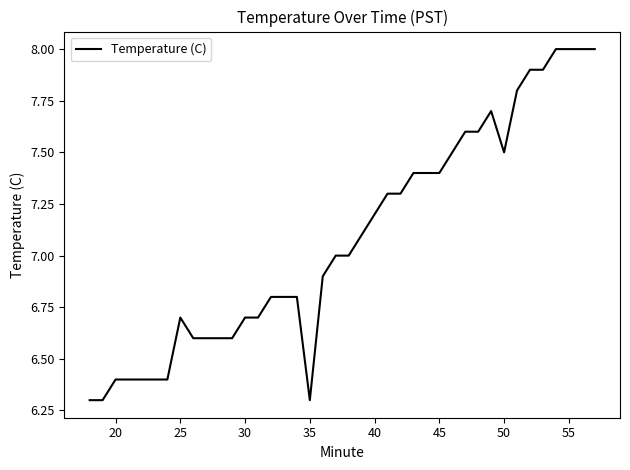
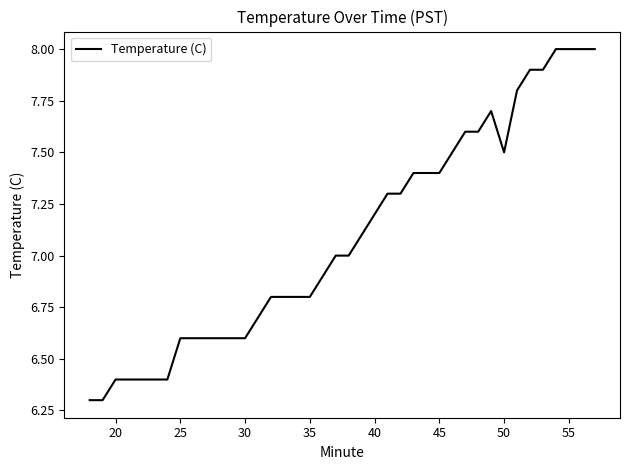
  {
    "20": 6.4,
-   "25": 6.7,
-   "30": 6.7,
-   "35": 6.3,
+   "25": 6.6,
+   "30": 6.6,
+   "35": 6.8,
    "40": 7.2,
    "45": 7.4,
    "50": 7.5,
    "55": 8.0
  }
